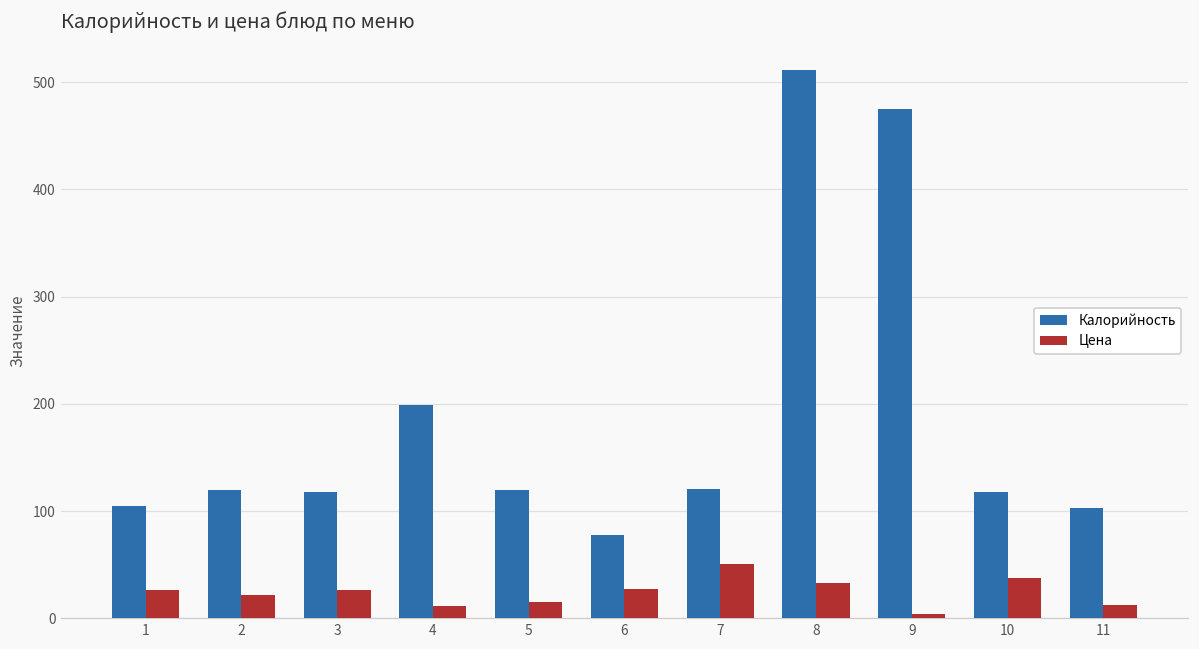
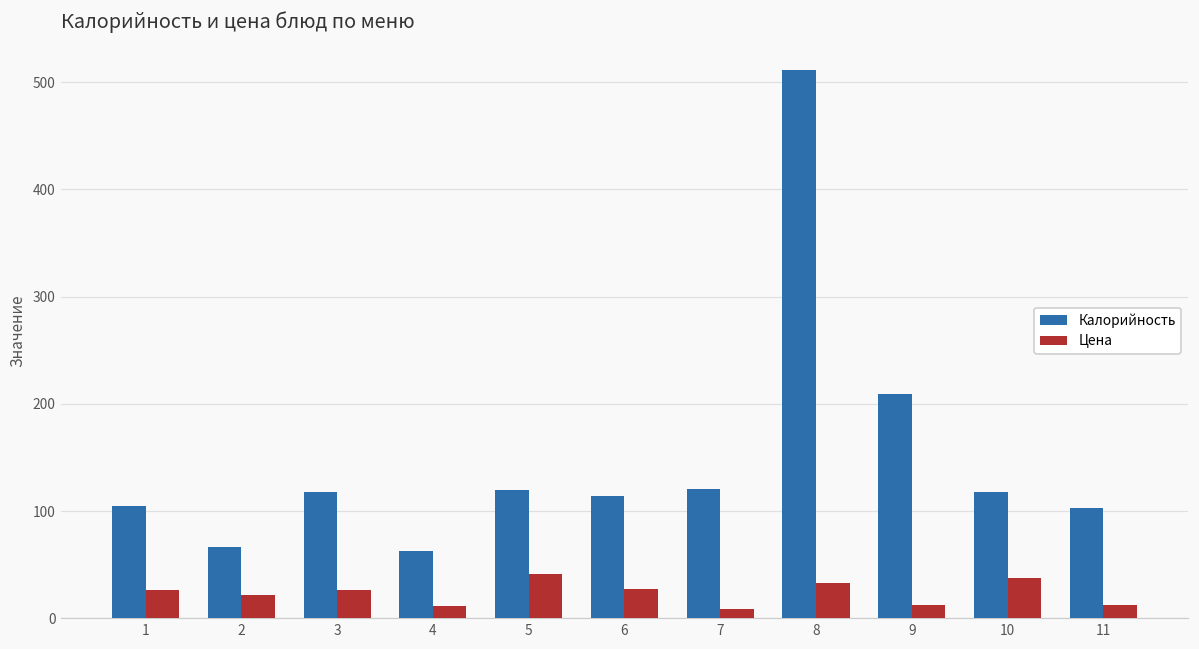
  {
    "Калорийность": {
      "1": 110,
-     "2": 120,
+     "2": 70,
      "3": 120,
-     "4": 200,
+     "4": 60,
      "5": 120,
-     "6": 80,
+     "6": 110,
      "7": 120,
      "8": 510,
-     "9": 480,
+     "9": 210,
      "10": 120,
      "11": 100
    },
    "Цена": {
      "1": 30,
      "2": 20,
      "3": 30,
      "4": 10,
-     "5": 20,
+     "5": 40,
      "6": 30,
-     "7": 50,
+     "7": 10,
      "8": 30,
-     "9": 0,
+     "9": 10,
      "10": 40,
      "11": 10
    }
  }
